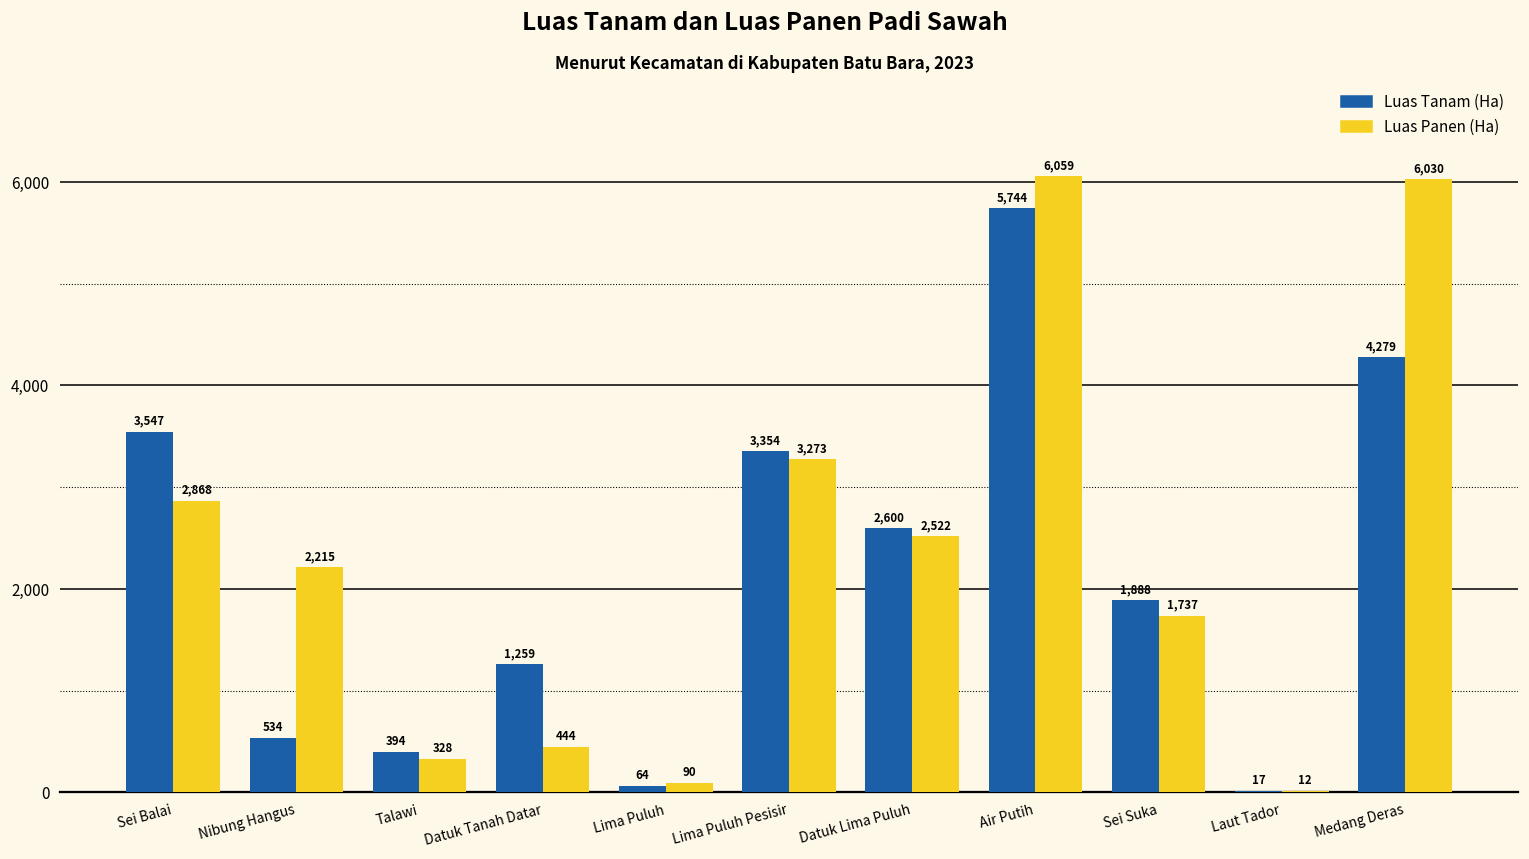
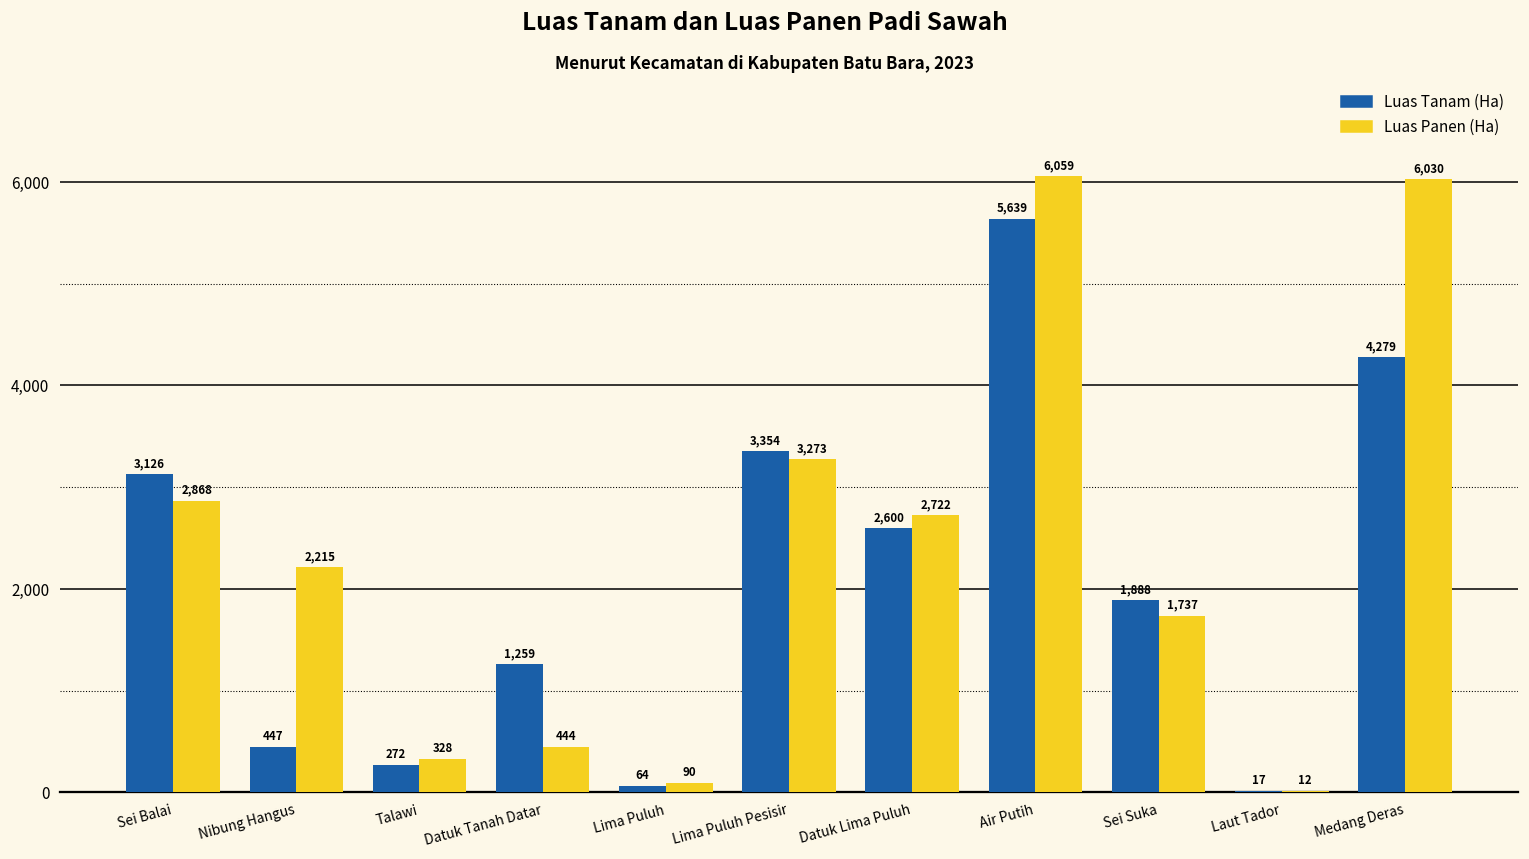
  {
    "Luas Tanam (Ha)": {
-     "Sei Balai": "3,547",
-     "Nibung Hangus": "534",
-     "Talawi": "394",
+     "Sei Balai": "3,126",
+     "Nibung Hangus": "447",
+     "Talawi": "272",
      "Datuk Tanah Datar": "1,259",
      "Lima Puluh": "64",
      "Lima Puluh Pesisir": "3,354",
      "Datuk Lima Puluh": "2,600",
-     "Air Putih": "5,744",
+     "Air Putih": "5,639",
      "Sei Suka": "1,888",
      "Laut Tador": "17",
      "Medang Deras": "4,279"
    },
    "Luas Panen (Ha)": {
      "Sei Balai": "2,868",
      "Nibung Hangus": "2,215",
      "Talawi": "328",
      "Datuk Tanah Datar": "444",
      "Lima Puluh": "90",
      "Lima Puluh Pesisir": "3,273",
-     "Datuk Lima Puluh": "2,522",
+     "Datuk Lima Puluh": "2,722",
      "Air Putih": "6,059",
      "Sei Suka": "1,737",
      "Laut Tador": "12",
      "Medang Deras": "6,030"
    }
  }
